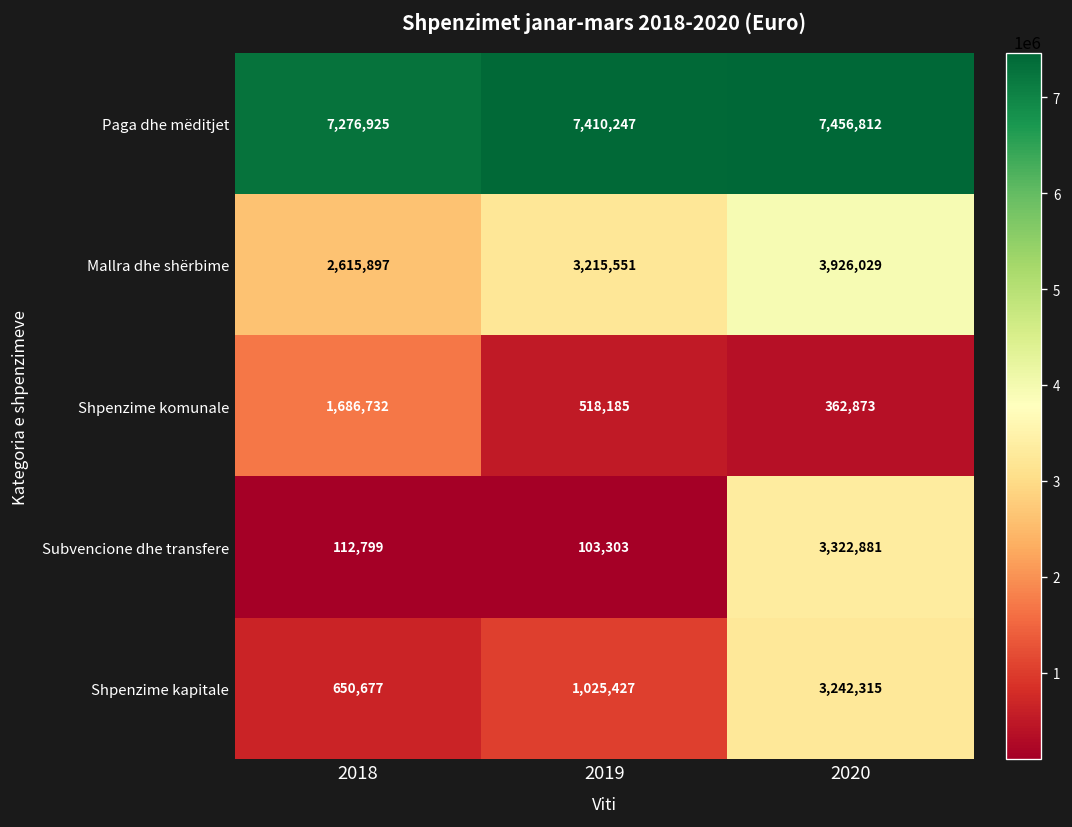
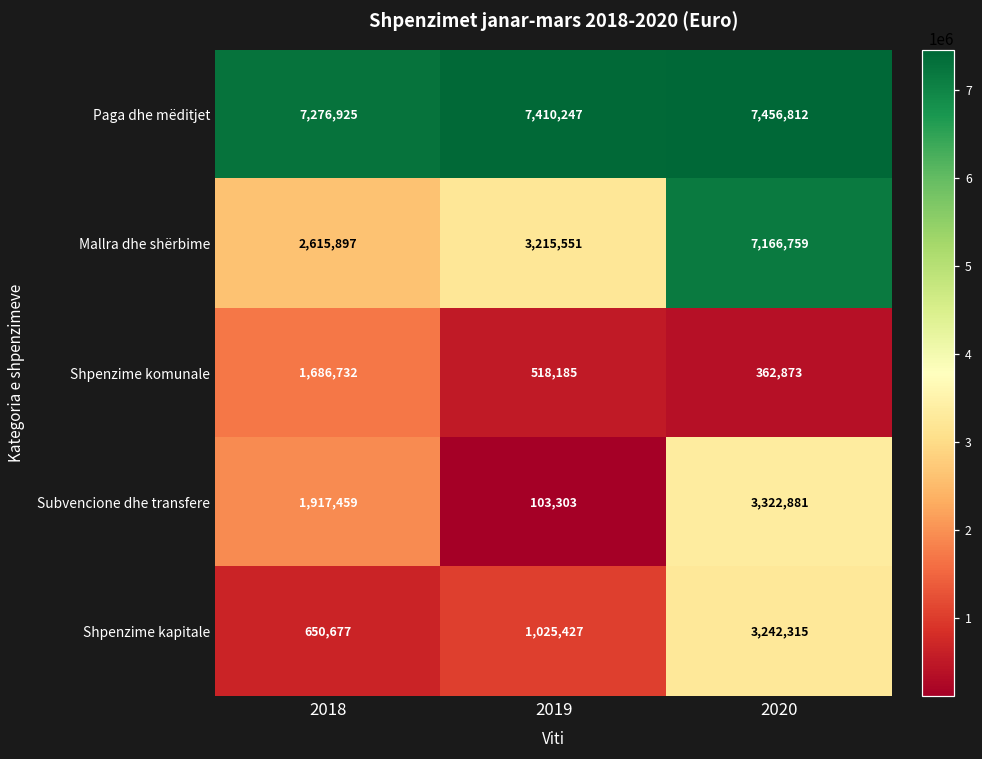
  {
    "Paga dhe mëditjet": {
      "2018": "7,276,925",
      "2019": "7,410,247",
      "2020": "7,456,812"
    },
    "Mallra dhe shërbime": {
      "2018": "2,615,897",
      "2019": "3,215,551",
-     "2020": "3,926,029"
+     "2020": "7,166,759"
    },
    "Shpenzime komunale": {
      "2018": "1,686,732",
      "2019": "518,185",
      "2020": "362,873"
    },
    "Subvencione dhe transfere": {
-     "2018": "112,799",
+     "2018": "1,917,459",
      "2019": "103,303",
      "2020": "3,322,881"
    },
    "Shpenzime kapitale": {
      "2018": "650,677",
      "2019": "1,025,427",
      "2020": "3,242,315"
    }
  }
